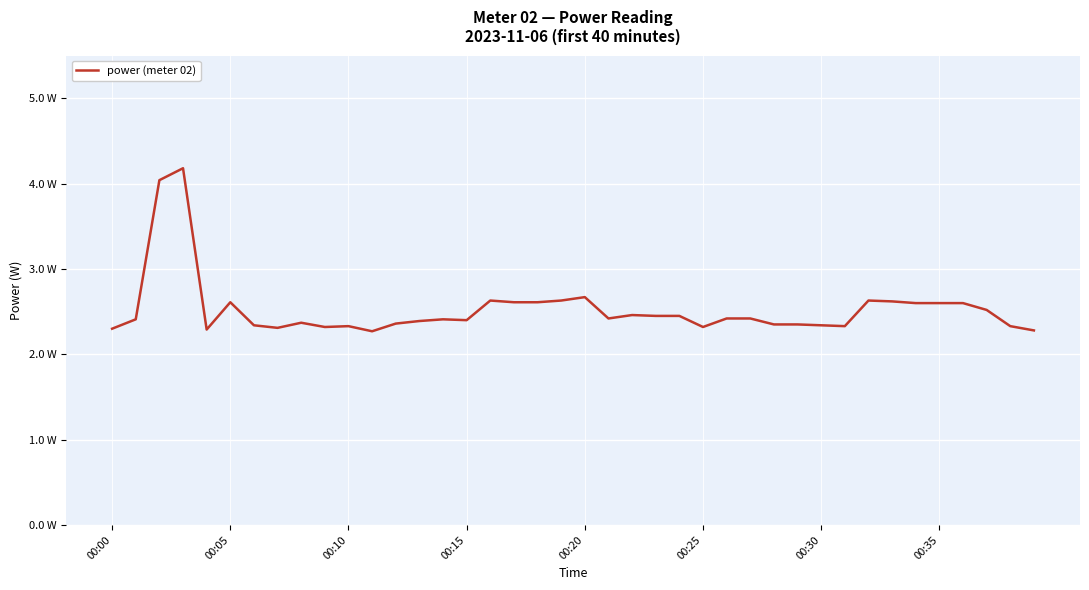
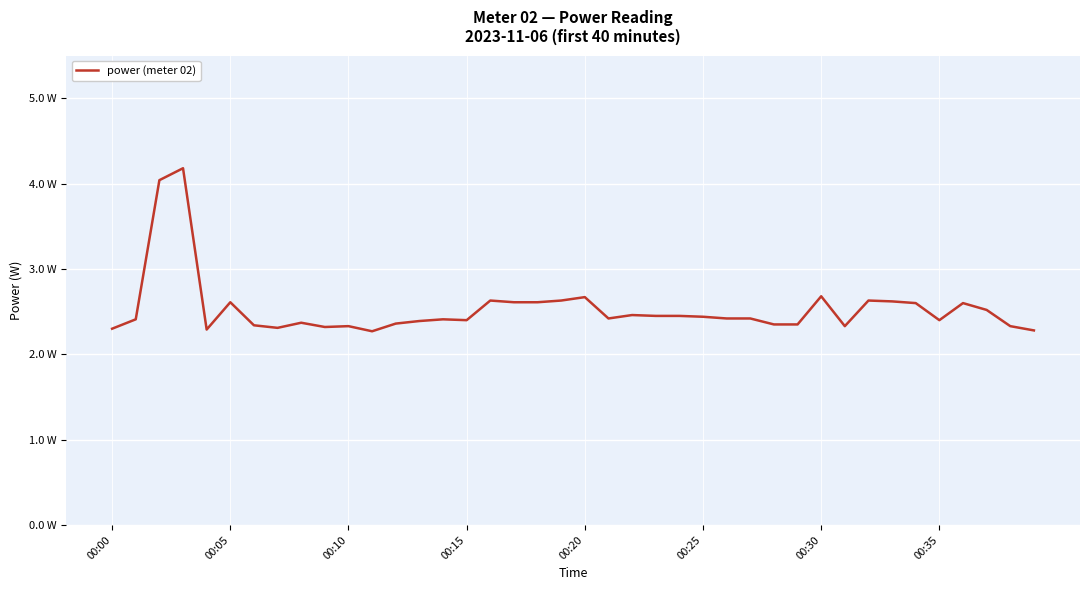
  {
    "00:00": "2.3 W",
    "00:05": "2.6 W",
    "00:10": "2.3 W",
    "00:15": "2.4 W",
    "00:20": "2.7 W",
-   "00:25": "2.3 W",
-   "00:30": "2.3 W",
-   "00:35": "2.6 W"
+   "00:25": "2.4 W",
+   "00:30": "2.7 W",
+   "00:35": "2.4 W"
  }
